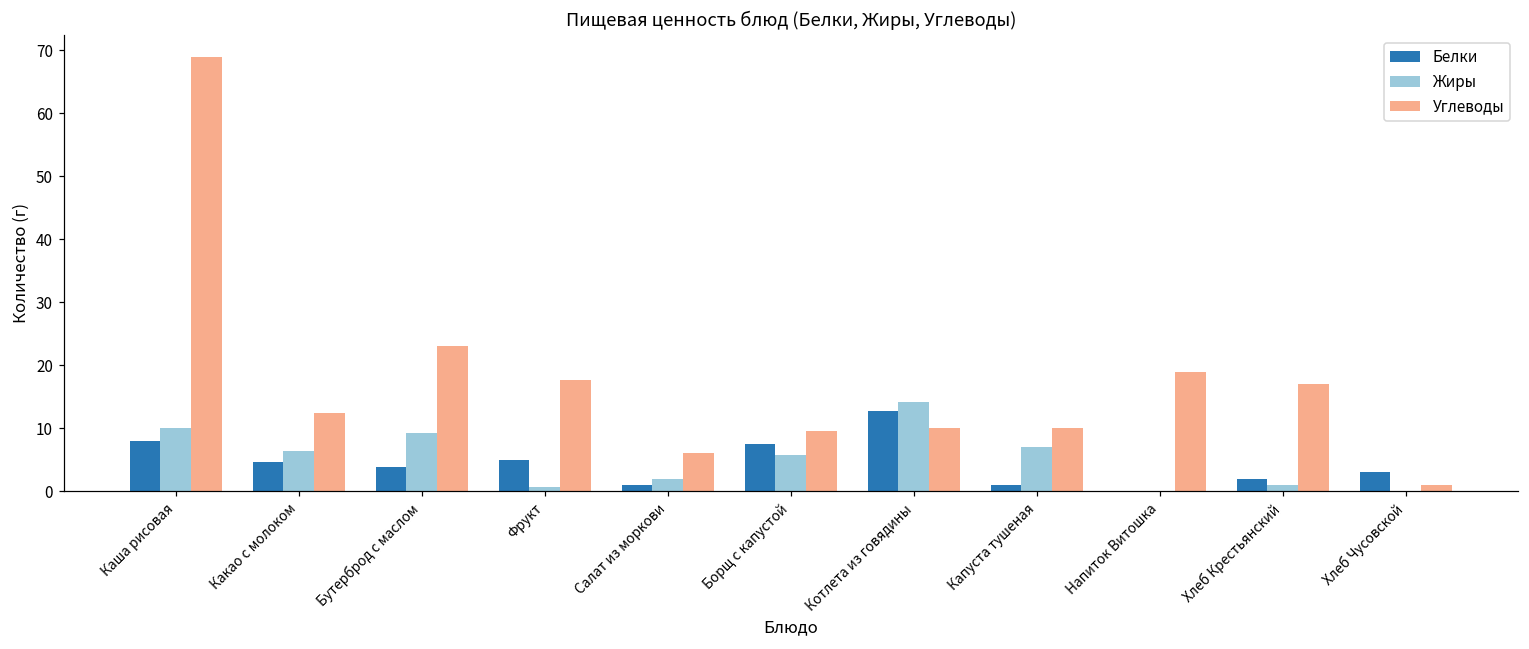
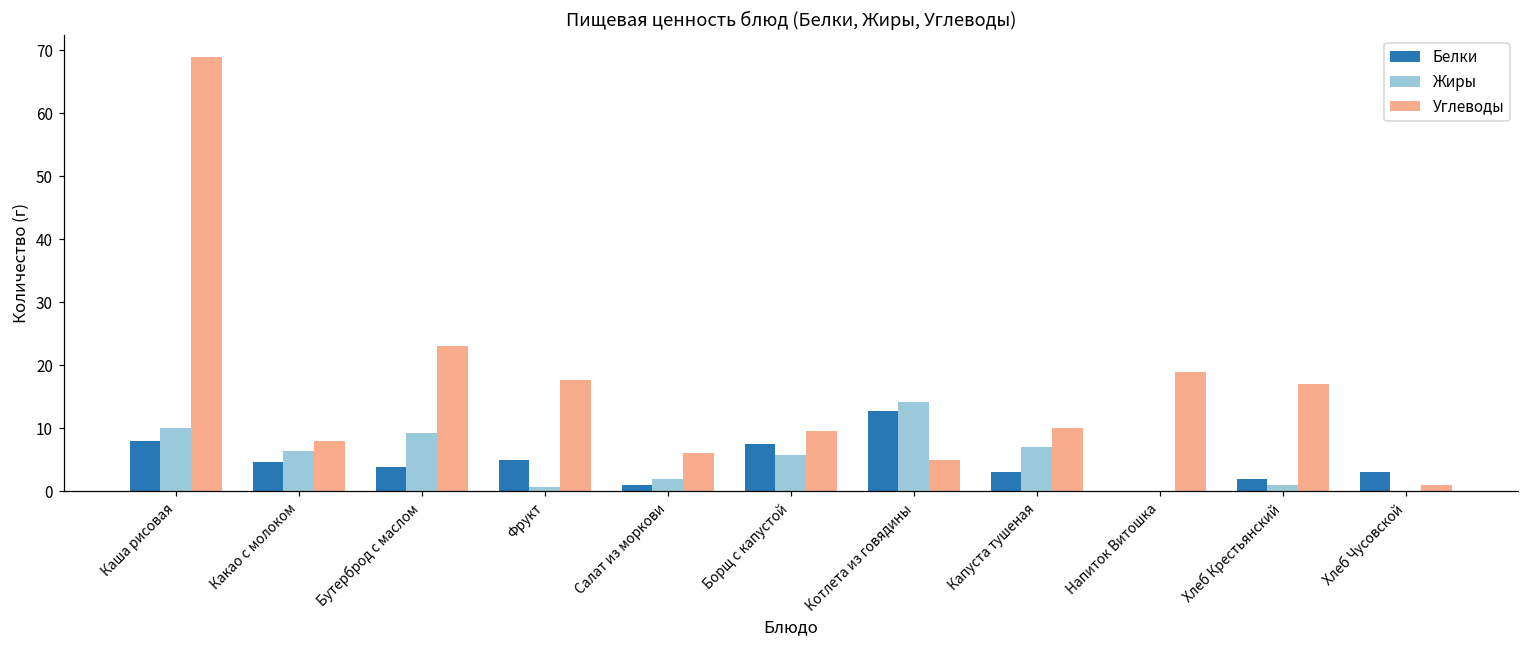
  {
    "Белки": {
      "Каша рисовая": 8,
      "Какао с молоком": 5,
      "Бутерброд с маслом": 4,
      "Фрукт": 5,
      "Салат из моркови": 1,
      "Борщ с капустой": 7,
      "Котлета из говядины": 13,
-     "Капуста тушеная": 1,
+     "Капуста тушеная": 3,
      "Напиток Витошка": 0,
      "Хлеб Крестьянский": 2,
      "Хлеб Чусовской": 3
    },
    "Жиры": {
      "Каша рисовая": 10,
      "Какао с молоком": 6,
      "Бутерброд с маслом": 9,
      "Фрукт": 1,
      "Салат из моркови": 2,
      "Борщ с капустой": 6,
      "Котлета из говядины": 14,
      "Капуста тушеная": 7,
      "Напиток Витошка": 0,
      "Хлеб Крестьянский": 1,
      "Хлеб Чусовской": 0
    },
    "Углеводы": {
      "Каша рисовая": 69,
-     "Какао с молоком": 12,
+     "Какао с молоком": 8,
      "Бутерброд с маслом": 23,
      "Фрукт": 18,
      "Салат из моркови": 6,
      "Борщ с капустой": 10,
-     "Котлета из говядины": 10,
+     "Котлета из говядины": 5,
      "Капуста тушеная": 10,
      "Напиток Витошка": 19,
      "Хлеб Крестьянский": 17,
      "Хлеб Чусовской": 1
    }
  }
